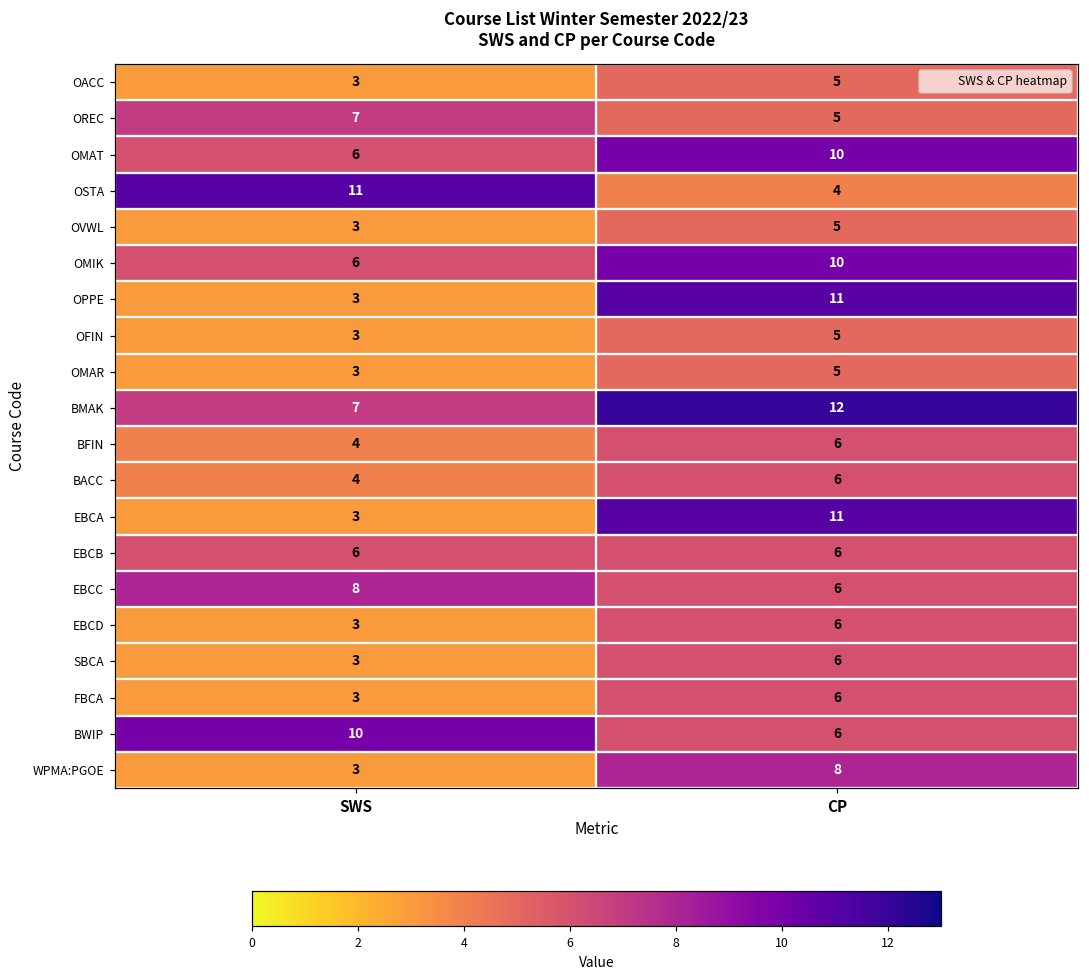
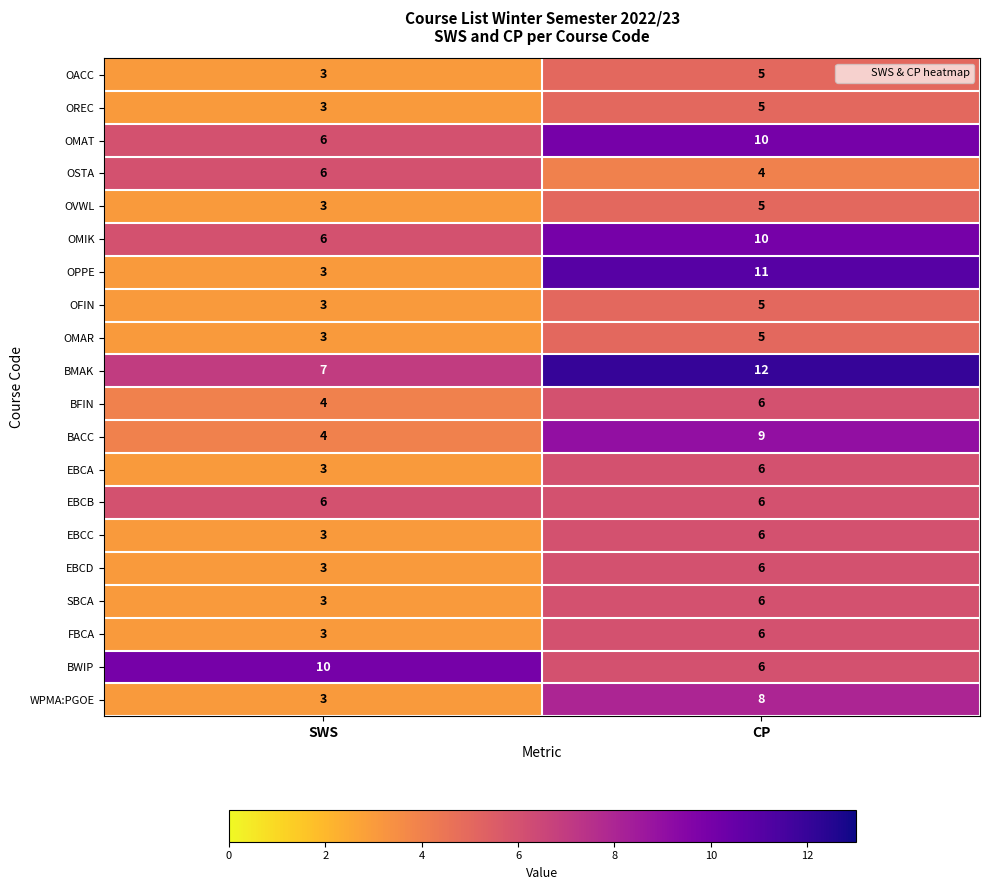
  {
    "OACC": {
      "SWS": 3,
      "CP": 5
    },
    "OREC": {
-     "SWS": 7,
+     "SWS": 3,
      "CP": 5
    },
    "OMAT": {
      "SWS": 6,
      "CP": 10
    },
    "OSTA": {
-     "SWS": 11,
+     "SWS": 6,
      "CP": 4
    },
    "OVWL": {
      "SWS": 3,
      "CP": 5
    },
    "OMIK": {
      "SWS": 6,
      "CP": 10
    },
    "OPPE": {
      "SWS": 3,
      "CP": 11
    },
    "OFIN": {
      "SWS": 3,
      "CP": 5
    },
    "OMAR": {
      "SWS": 3,
      "CP": 5
    },
    "BMAK": {
      "SWS": 7,
      "CP": 12
    },
    "BFIN": {
      "SWS": 4,
      "CP": 6
    },
    "BACC": {
      "SWS": 4,
-     "CP": 6
+     "CP": 9
    },
    "EBCA": {
      "SWS": 3,
-     "CP": 11
+     "CP": 6
    },
    "EBCB": {
      "SWS": 6,
      "CP": 6
    },
    "EBCC": {
-     "SWS": 8,
+     "SWS": 3,
      "CP": 6
    },
    "EBCD": {
      "SWS": 3,
      "CP": 6
    },
    "SBCA": {
      "SWS": 3,
      "CP": 6
    },
    "FBCA": {
      "SWS": 3,
      "CP": 6
    },
    "BWIP": {
      "SWS": 10,
      "CP": 6
    },
    "WPMA:PGOE": {
      "SWS": 3,
      "CP": 8
    }
  }
